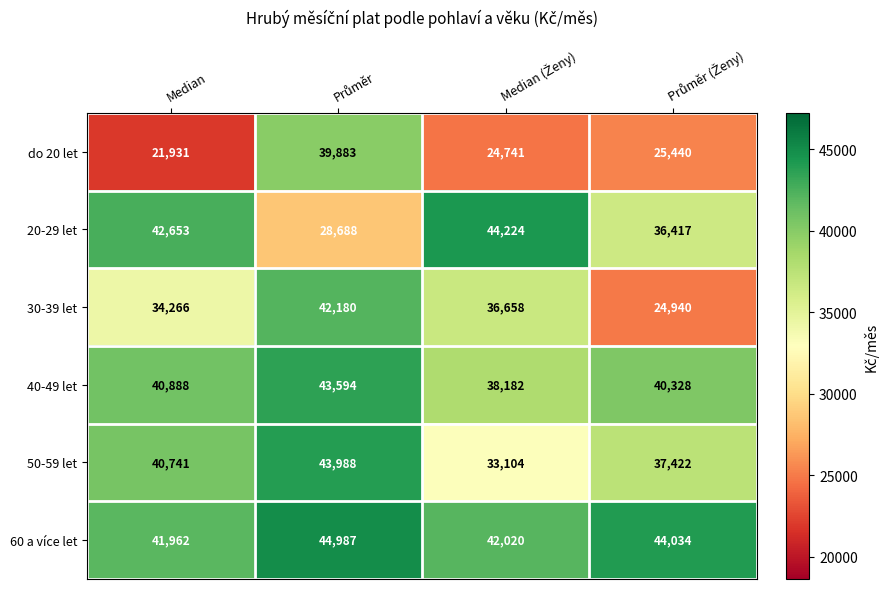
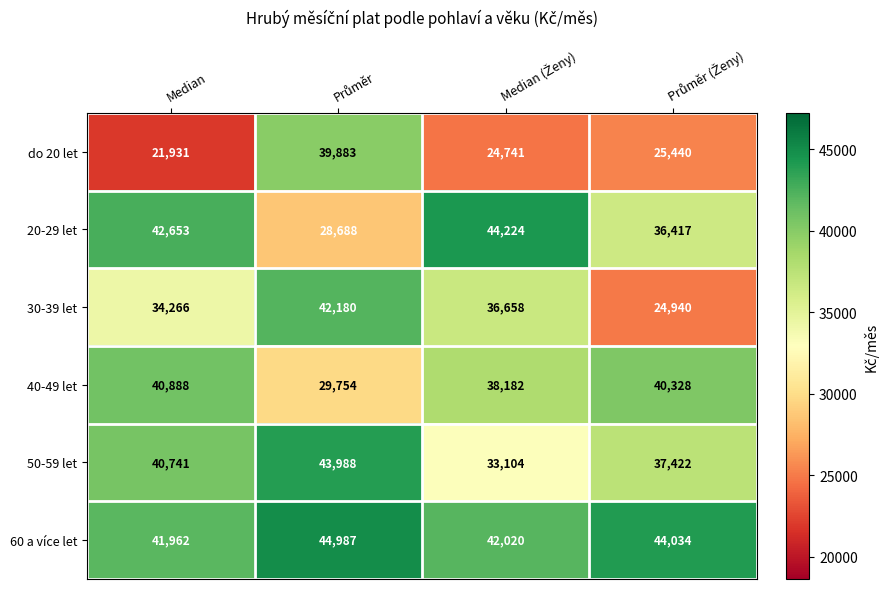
  {
    "do 20 let": {
      "Median": "21,931",
      "Průměr": "39,883",
      "Median (Ženy)": "24,741",
      "Průměr (Ženy)": "25,440"
    },
    "20-29 let": {
      "Median": "42,653",
      "Průměr": "28,688",
      "Median (Ženy)": "44,224",
      "Průměr (Ženy)": "36,417"
    },
    "30-39 let": {
      "Median": "34,266",
      "Průměr": "42,180",
      "Median (Ženy)": "36,658",
      "Průměr (Ženy)": "24,940"
    },
    "40-49 let": {
      "Median": "40,888",
-     "Průměr": "43,594",
+     "Průměr": "29,754",
      "Median (Ženy)": "38,182",
      "Průměr (Ženy)": "40,328"
    },
    "50-59 let": {
      "Median": "40,741",
      "Průměr": "43,988",
      "Median (Ženy)": "33,104",
      "Průměr (Ženy)": "37,422"
    },
    "60 a více let": {
      "Median": "41,962",
      "Průměr": "44,987",
      "Median (Ženy)": "42,020",
      "Průměr (Ženy)": "44,034"
    }
  }
